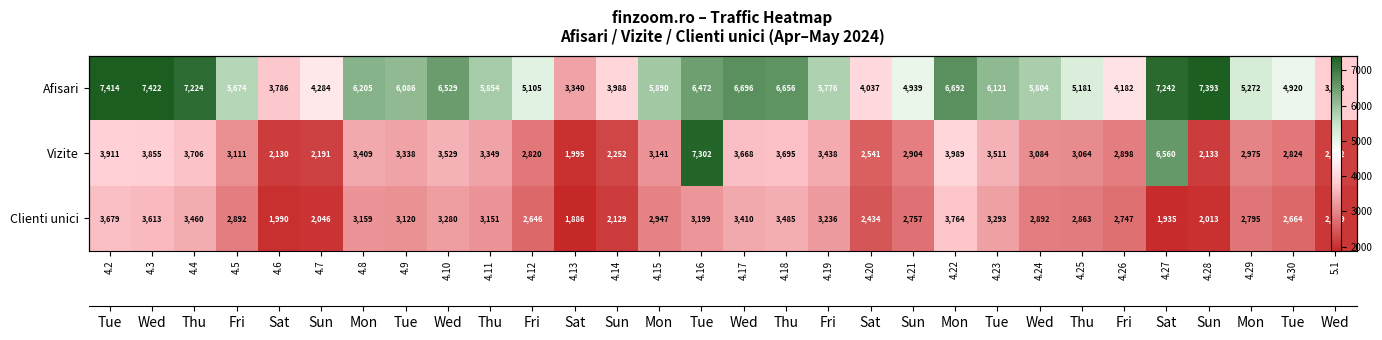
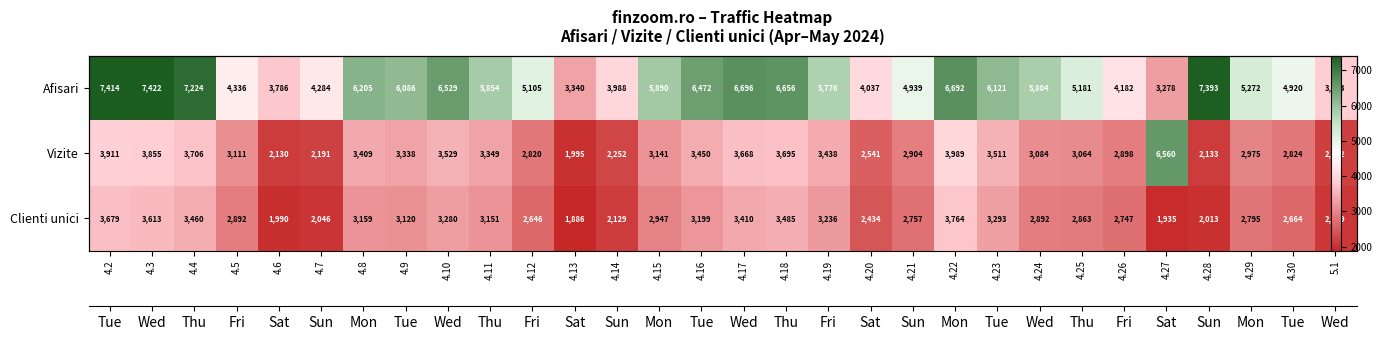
  {
    "Afisari": {
      "4.2": "7,414",
      "4.3": "7,422",
      "4.4": "7,224",
-     "4.5": "5,674",
+     "4.5": "4,336",
      "4.6": "3,786",
      "4.7": "4,284",
      "4.8": "6,205",
      "4.9": "6,086",
      "4.10": "6,529",
      "4.11": "5,854",
      "4.12": "5,105",
      "4.13": "3,340",
      "4.14": "3,988",
      "4.15": "5,890",
      "4.16": "6,472",
      "4.17": "6,696",
      "4.18": "6,656",
      "4.19": "5,776",
      "4.20": "4,037",
      "4.21": "4,939",
      "4.22": "6,692",
      "4.23": "6,121",
      "4.24": "5,804",
      "4.25": "5,181",
      "4.26": "4,182",
-     "4.27": "7,242",
+     "4.27": "3,278",
      "4.28": "7,393",
      "4.29": "5,272",
      "4.30": "4,920",
      "5.1": "3,843"
    },
    "Vizite": {
      "4.2": "3,911",
      "4.3": "3,855",
      "4.4": "3,706",
      "4.5": "3,111",
      "4.6": "2,130",
      "4.7": "2,191",
      "4.8": "3,409",
      "4.9": "3,338",
      "4.10": "3,529",
      "4.11": "3,349",
      "4.12": "2,820",
      "4.13": "1,995",
      "4.14": "2,252",
      "4.15": "3,141",
-     "4.16": "7,302",
+     "4.16": "3,450",
      "4.17": "3,668",
      "4.18": "3,695",
      "4.19": "3,438",
      "4.20": "2,541",
      "4.21": "2,904",
      "4.22": "3,989",
      "4.23": "3,511",
      "4.24": "3,084",
      "4.25": "3,064",
      "4.26": "2,898",
      "4.27": "6,560",
      "4.28": "2,133",
      "4.29": "2,975",
      "4.30": "2,824",
      "5.1": "2,172"
    },
    "Clienti unici": {
      "4.2": "3,679",
      "4.3": "3,613",
      "4.4": "3,460",
      "4.5": "2,892",
      "4.6": "1,990",
      "4.7": "2,046",
      "4.8": "3,159",
      "4.9": "3,120",
      "4.10": "3,280",
      "4.11": "3,151",
      "4.12": "2,646",
      "4.13": "1,886",
      "4.14": "2,129",
      "4.15": "2,947",
      "4.16": "3,199",
      "4.17": "3,410",
      "4.18": "3,485",
      "4.19": "3,236",
      "4.20": "2,434",
      "4.21": "2,757",
      "4.22": "3,764",
      "4.23": "3,293",
      "4.24": "2,892",
      "4.25": "2,863",
      "4.26": "2,747",
      "4.27": "1,935",
      "4.28": "2,013",
      "4.29": "2,795",
      "4.30": "2,664",
      "5.1": "2,059"
    }
  }
